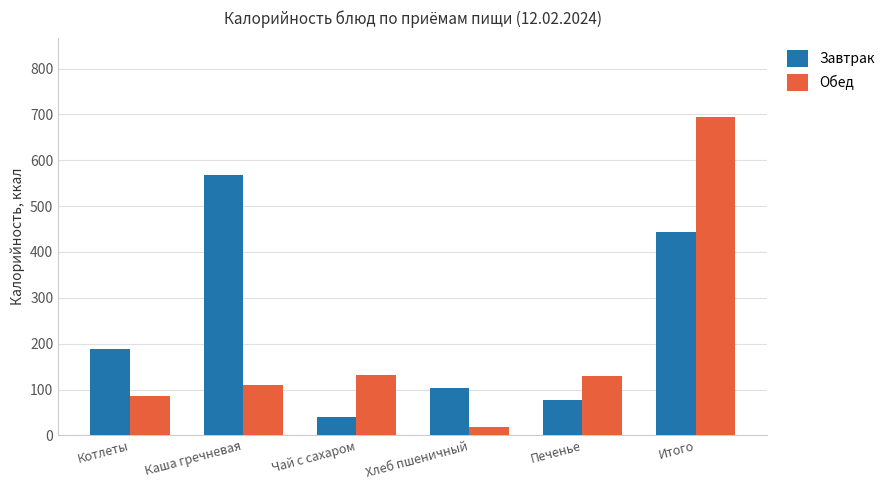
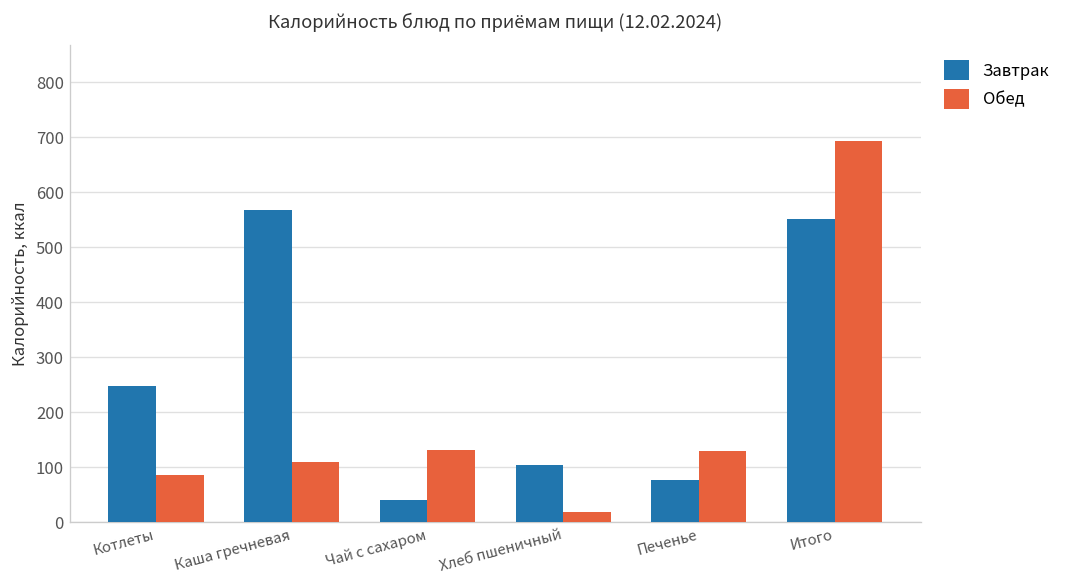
  {
    "Завтрак": {
-     "Котлеты": 190,
+     "Котлеты": 250,
      "Каша гречневая": 570,
      "Чай с сахаром": 40,
      "Хлеб пшеничный": 100,
      "Печенье": 80,
-     "Итого": 440
+     "Итого": 550
    },
    "Обед": {
      "Котлеты": 90,
      "Каша гречневая": 110,
      "Чай с сахаром": 130,
      "Хлеб пшеничный": 20,
      "Печенье": 130,
      "Итого": 690
    }
  }
